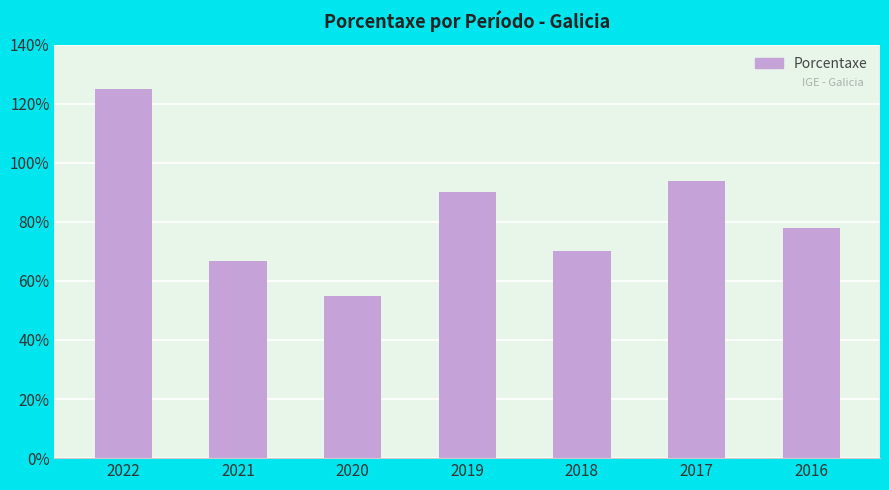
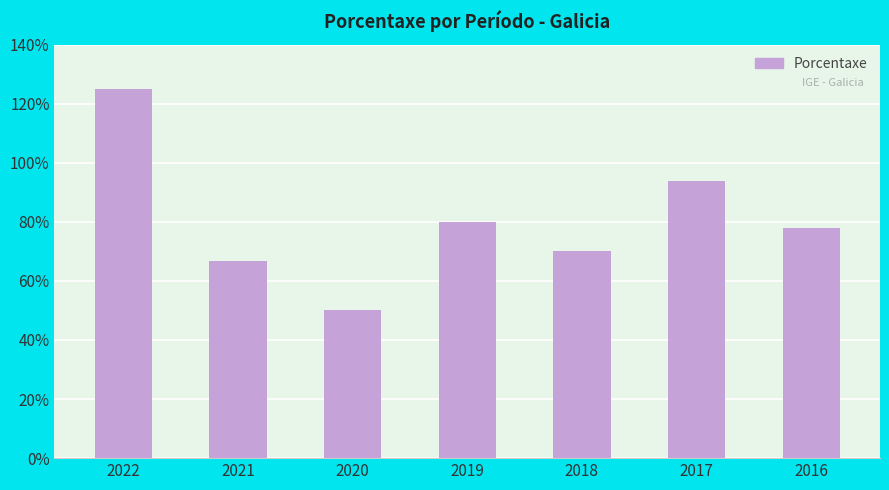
  {
    "2022": "125%",
    "2021": "67%",
-   "2020": "55%",
-   "2019": "90%",
+   "2020": "50%",
+   "2019": "80%",
    "2018": "70%",
    "2017": "94%",
    "2016": "78%"
  }
